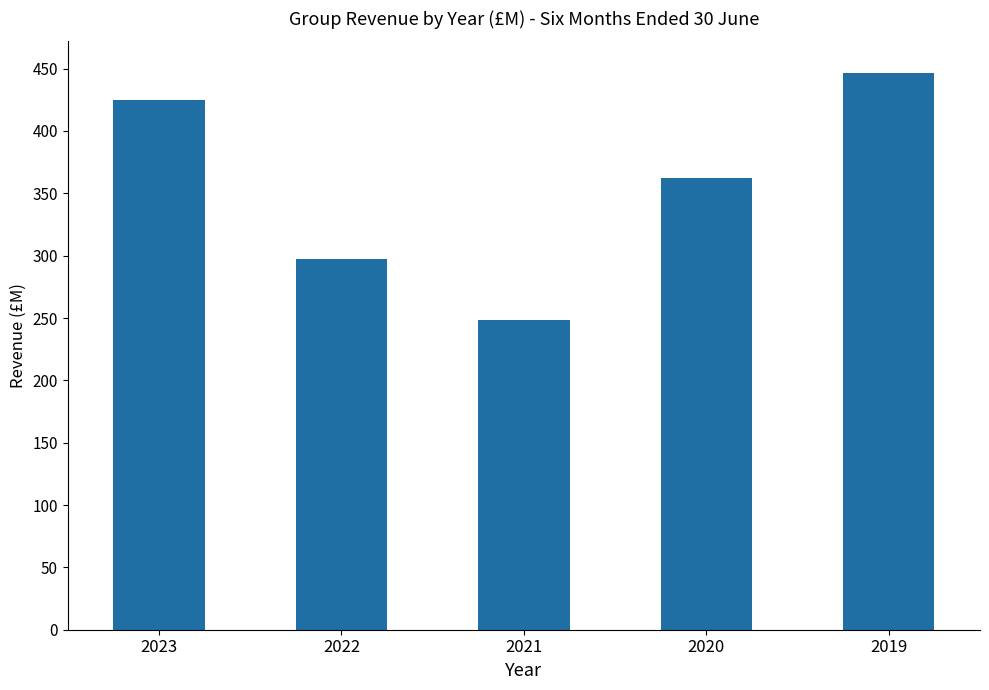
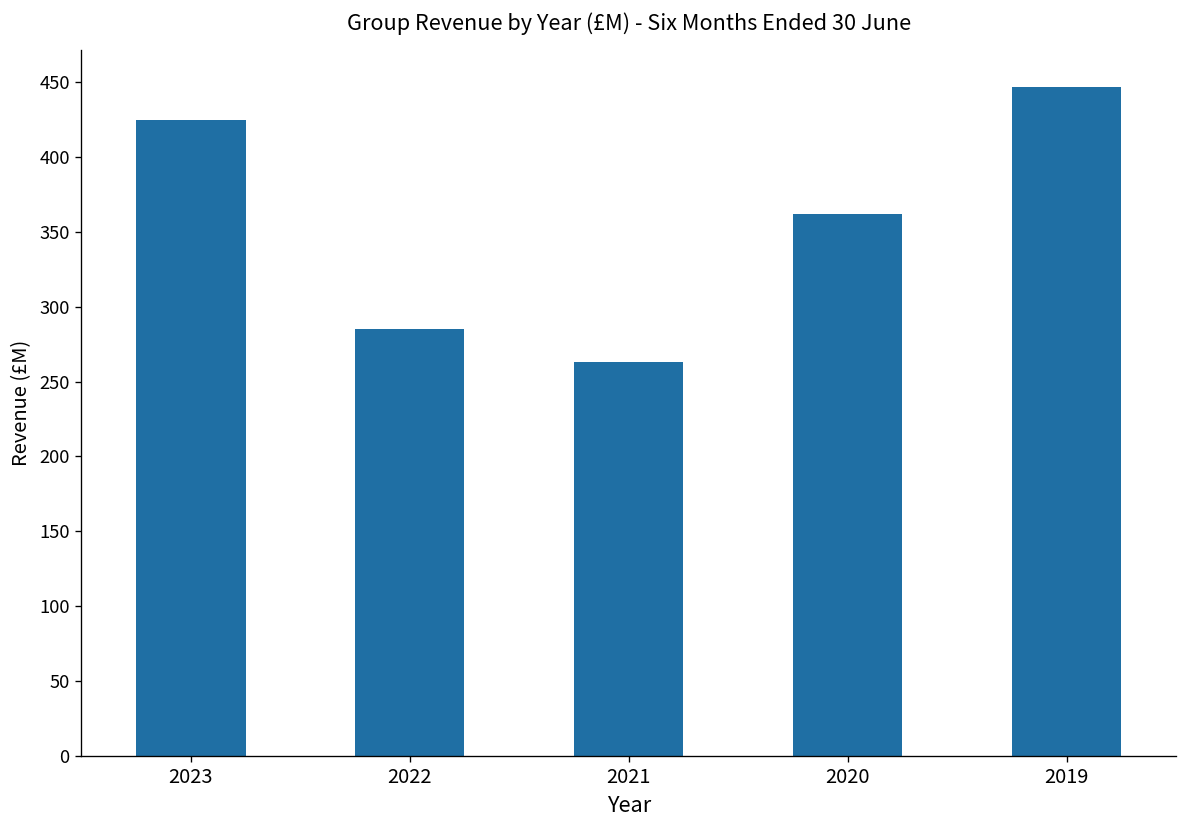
  {
    "2023": 425,
-   "2022": 297,
-   "2021": 248,
+   "2022": 285,
+   "2021": 263,
    "2020": 362,
    "2019": 447
  }
